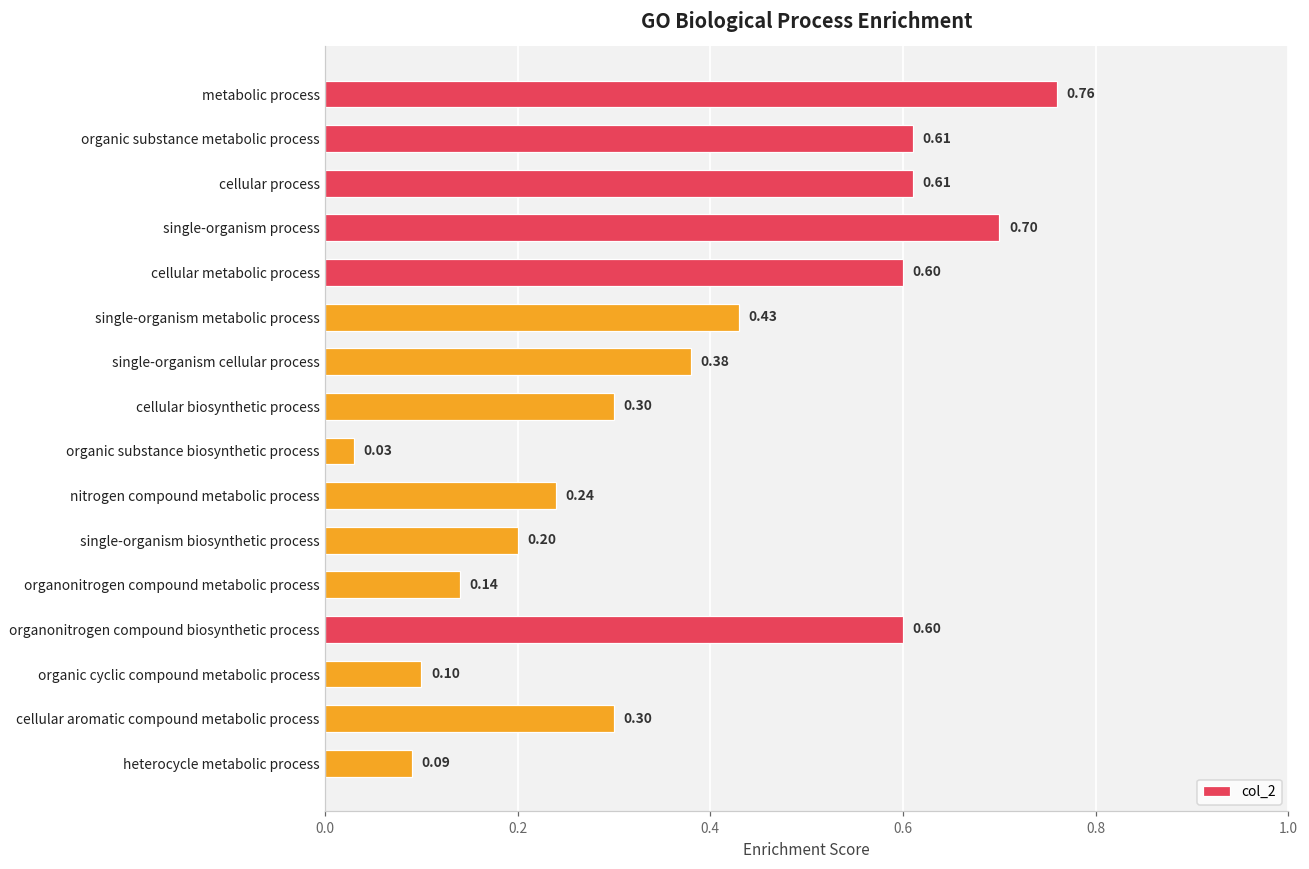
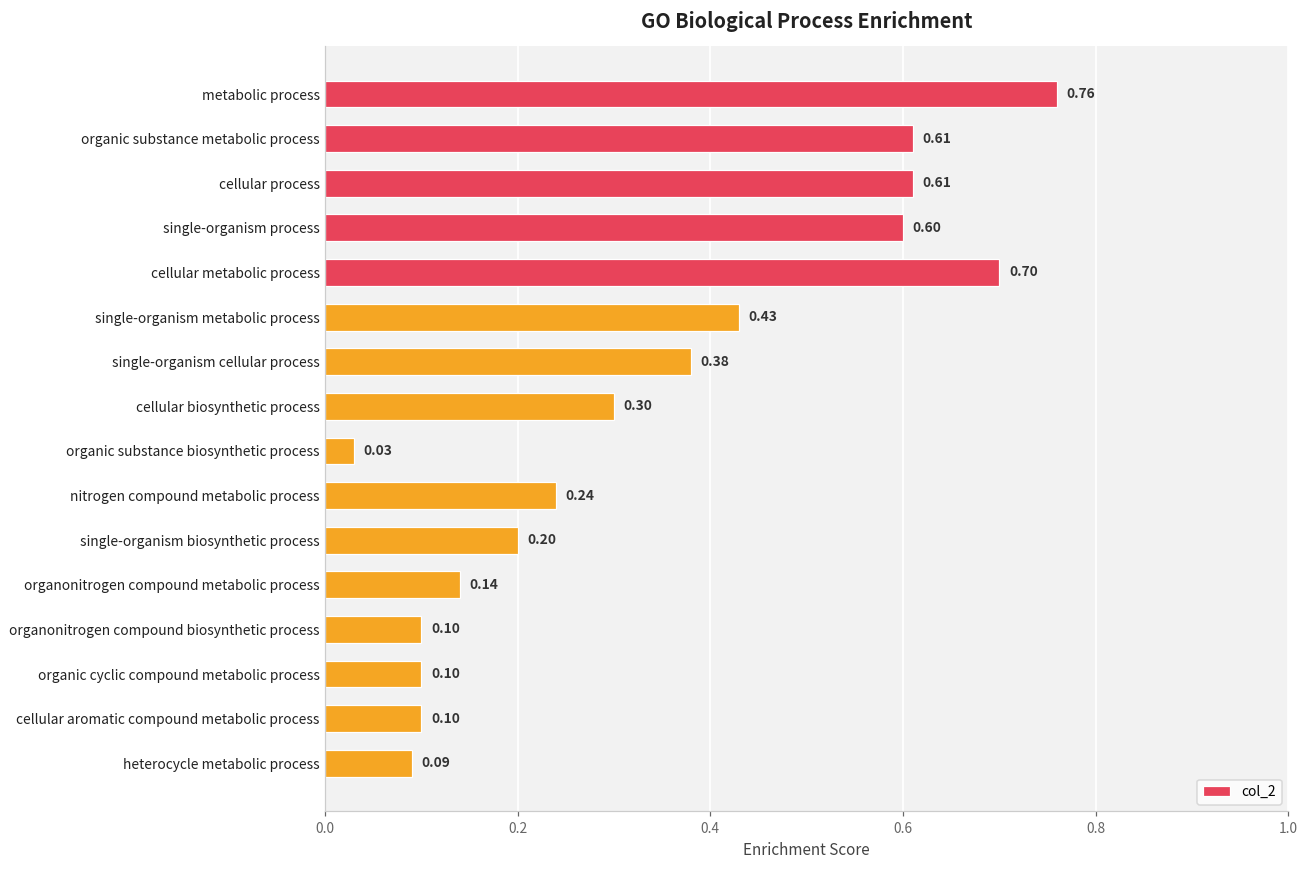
  {
    "metabolic process": 0.76,
    "organic substance metabolic process": 0.61,
    "cellular process": 0.61,
-   "single-organism process": 0.70,
-   "cellular metabolic process": 0.60,
+   "single-organism process": 0.60,
+   "cellular metabolic process": 0.70,
    "single-organism metabolic process": 0.43,
    "single-organism cellular process": 0.38,
    "cellular biosynthetic process": 0.30,
    "organic substance biosynthetic process": 0.03,
    "nitrogen compound metabolic process": 0.24,
    "single-organism biosynthetic process": 0.20,
    "organonitrogen compound metabolic process": 0.14,
-   "organonitrogen compound biosynthetic process": 0.60,
+   "organonitrogen compound biosynthetic process": 0.10,
    "organic cyclic compound metabolic process": 0.10,
-   "cellular aromatic compound metabolic process": 0.30,
+   "cellular aromatic compound metabolic process": 0.10,
    "heterocycle metabolic process": 0.09
  }
